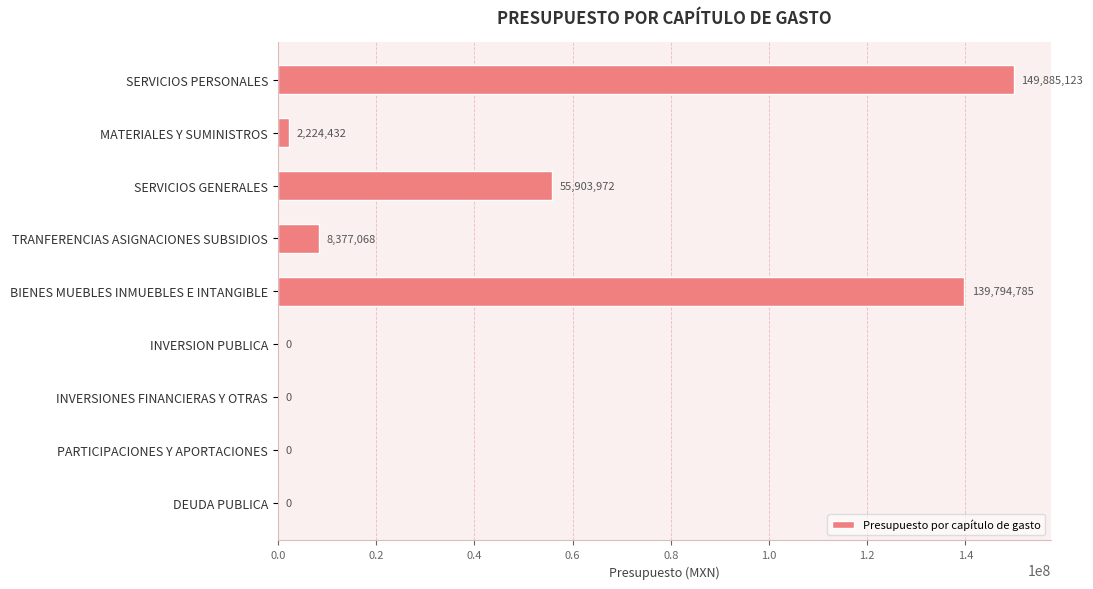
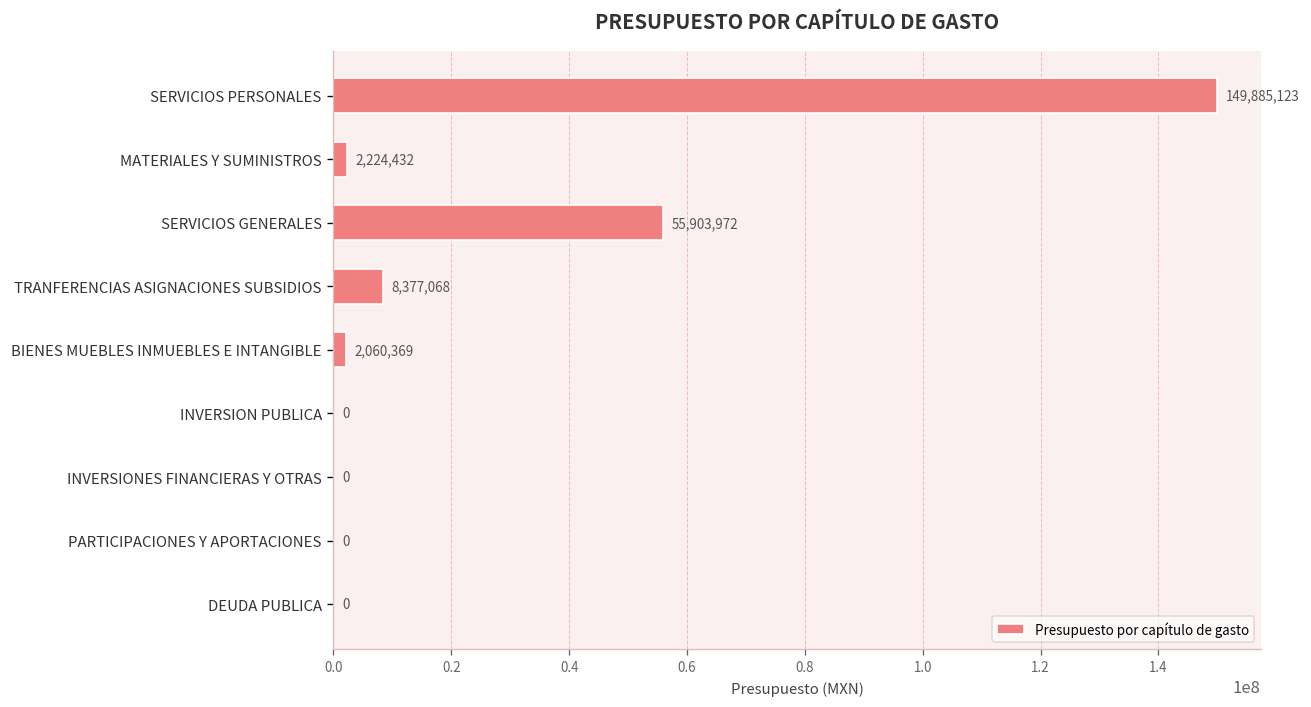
  {
    "SERVICIOS PERSONALES": "149,885,123",
    "MATERIALES Y SUMINISTROS": "2,224,432",
    "SERVICIOS GENERALES": "55,903,972",
    "TRANFERENCIAS ASIGNACIONES SUBSIDIOS": "8,377,068",
-   "BIENES MUEBLES INMUEBLES E INTANGIBLE": "139,794,785",
+   "BIENES MUEBLES INMUEBLES E INTANGIBLE": "2,060,369",
    "INVERSION PUBLICA": "0",
    "INVERSIONES FINANCIERAS Y OTRAS": "0",
    "PARTICIPACIONES Y APORTACIONES": "0",
    "DEUDA PUBLICA": "0"
  }
